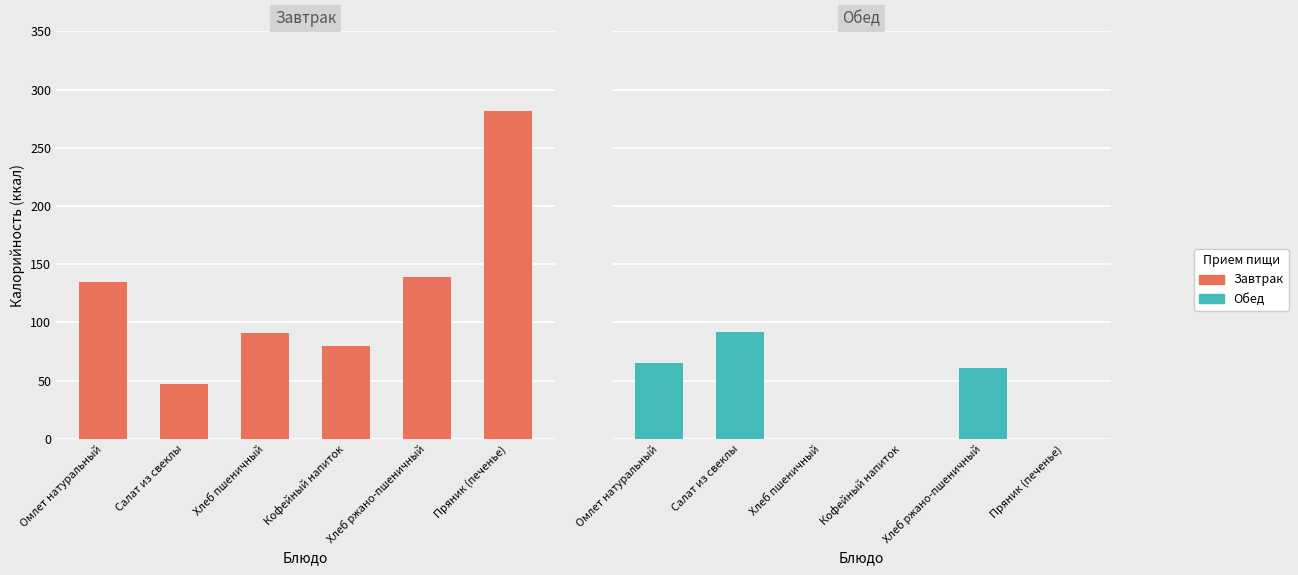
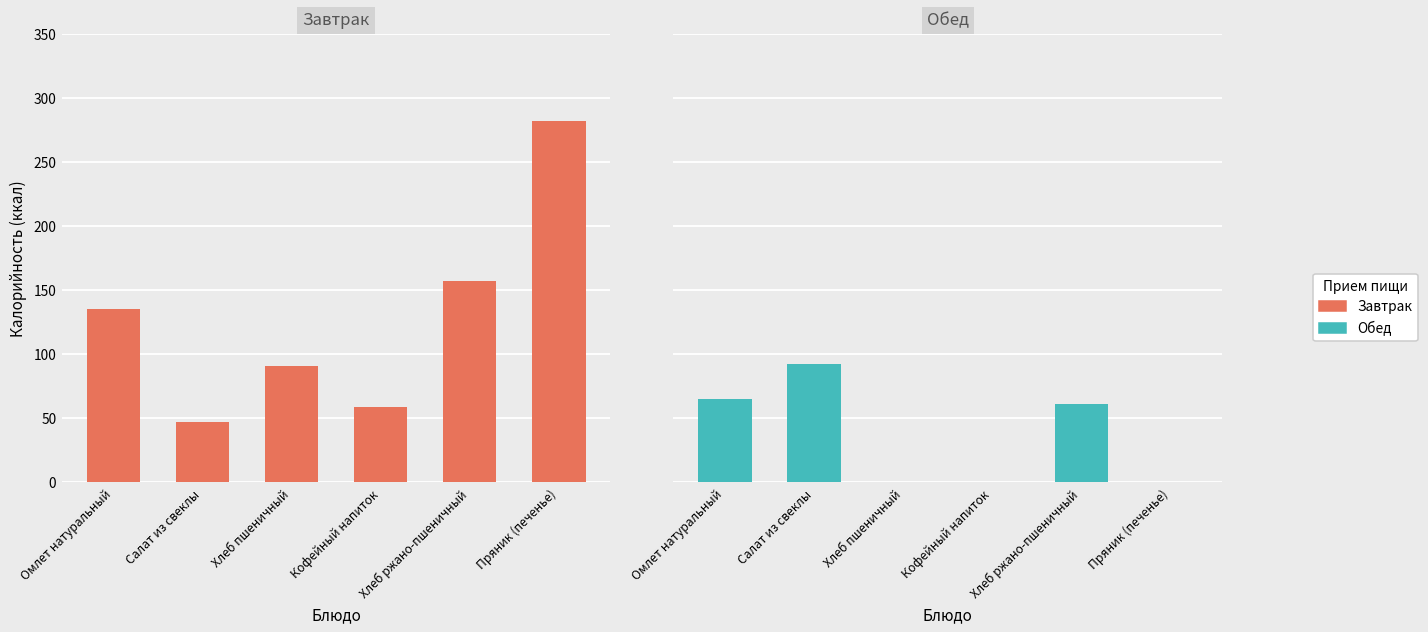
  {
    "Завтрак": {
      "Омлет натуральный": 135,
      "Салат из свеклы": 47,
      "Хлеб пшеничный": 91,
-     "Кофейный напиток": 80,
-     "Хлеб ржано-пшеничный": 139,
+     "Кофейный напиток": 59,
+     "Хлеб ржано-пшеничный": 157,
      "Пряник (печенье)": 282
    }
  }
